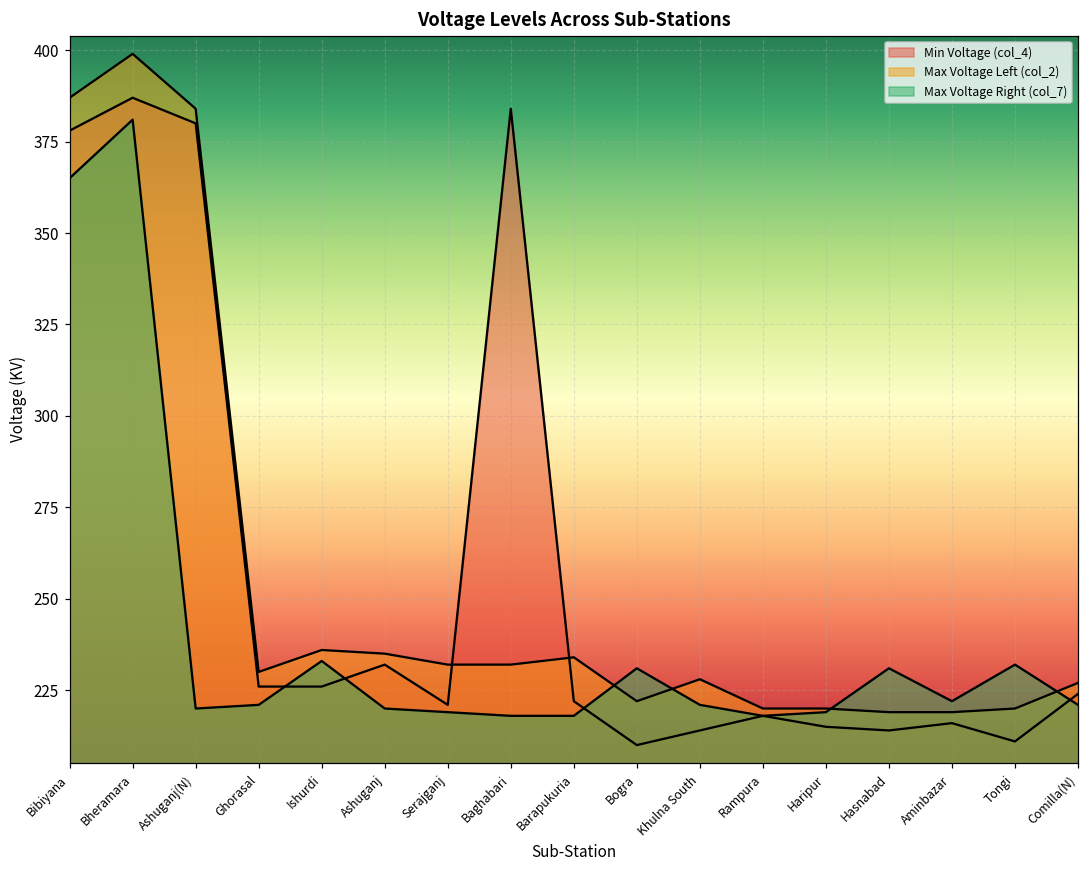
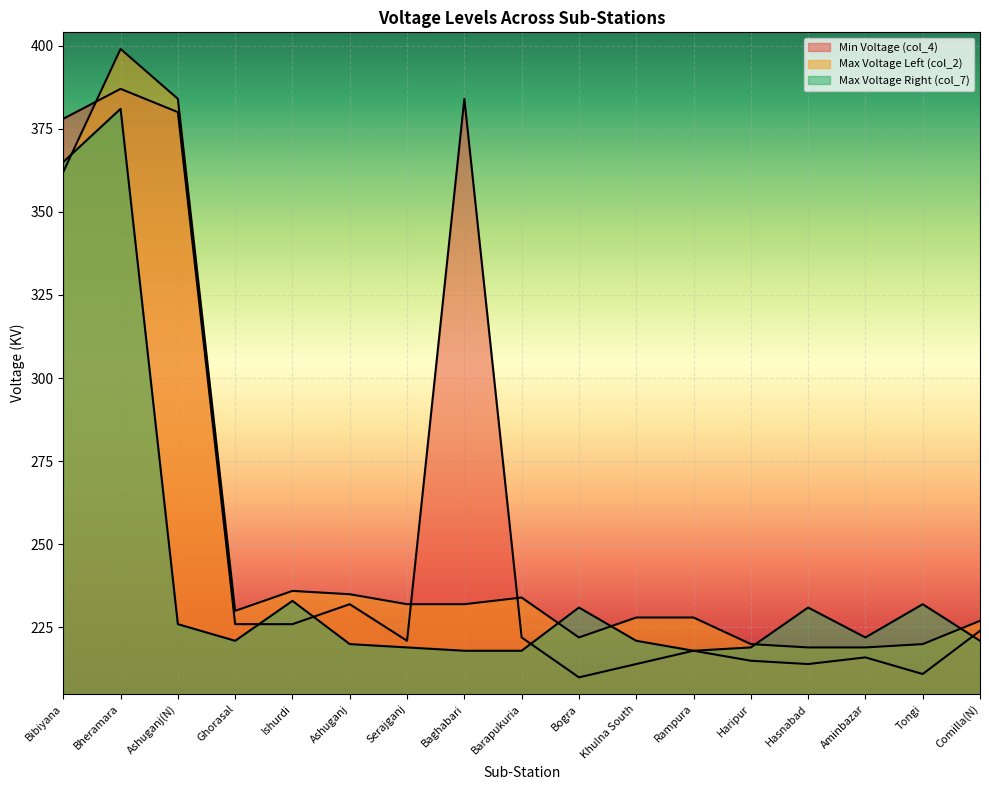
  {
    "Min Voltage (col_4)": {
      "Bibiyana": 378,
      "Bheramara": 387,
      "Ashuganj(N)": 380,
      "Ghorasal": 226,
      "Ishurdi": 226,
      "Ashuganj": 232,
      "Serajganj": 221,
      "Baghabari": 384,
      "Barapukuria": 222,
      "Bogra": 210,
      "Khulna South": 214,
      "Haripur": 215,
      "Hasnabad": 214,
      "Aminbazar": 216,
      "Tongi": 211,
      "Comilla(N)": 224
    },
    "Max Voltage Left (col_2)": {
-     "Bibiyana": 387,
+     "Bibiyana": 362,
      "Bheramara": 399,
      "Ashuganj(N)": 384,
      "Ghorasal": 230,
      "Ishurdi": 236,
      "Ashuganj": 235,
      "Serajganj": 232,
      "Baghabari": 232,
      "Barapukuria": 234,
      "Bogra": 222,
      "Khulna South": 228,
-     "Rampura": 220,
+     "Rampura": 228,
      "Haripur": 220,
      "Hasnabad": 219,
      "Aminbazar": 219,
      "Tongi": 220,
      "Comilla(N)": 227
    },
    "Max Voltage Right (col_7)": {
      "Bibiyana": 365,
      "Bheramara": 381,
-     "Ashuganj(N)": 220,
+     "Ashuganj(N)": 226,
      "Ghorasal": 221,
      "Ishurdi": 233,
      "Ashuganj": 220,
      "Serajganj": 219,
      "Baghabari": 218,
      "Barapukuria": 218,
      "Bogra": 231,
      "Khulna South": 221,
      "Haripur": 219,
      "Hasnabad": 231,
      "Aminbazar": 222,
      "Tongi": 232,
      "Comilla(N)": 221
    }
  }
